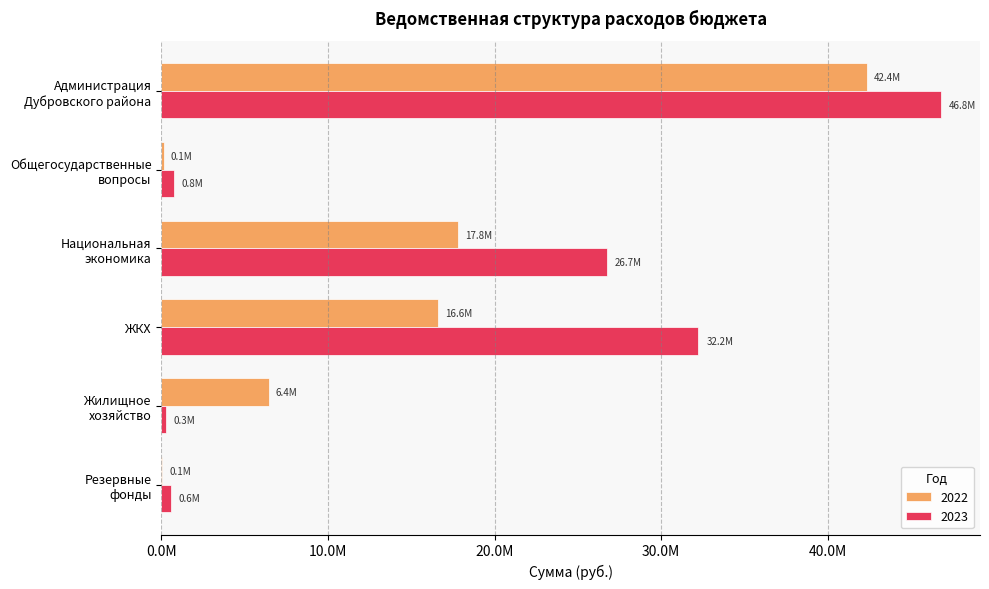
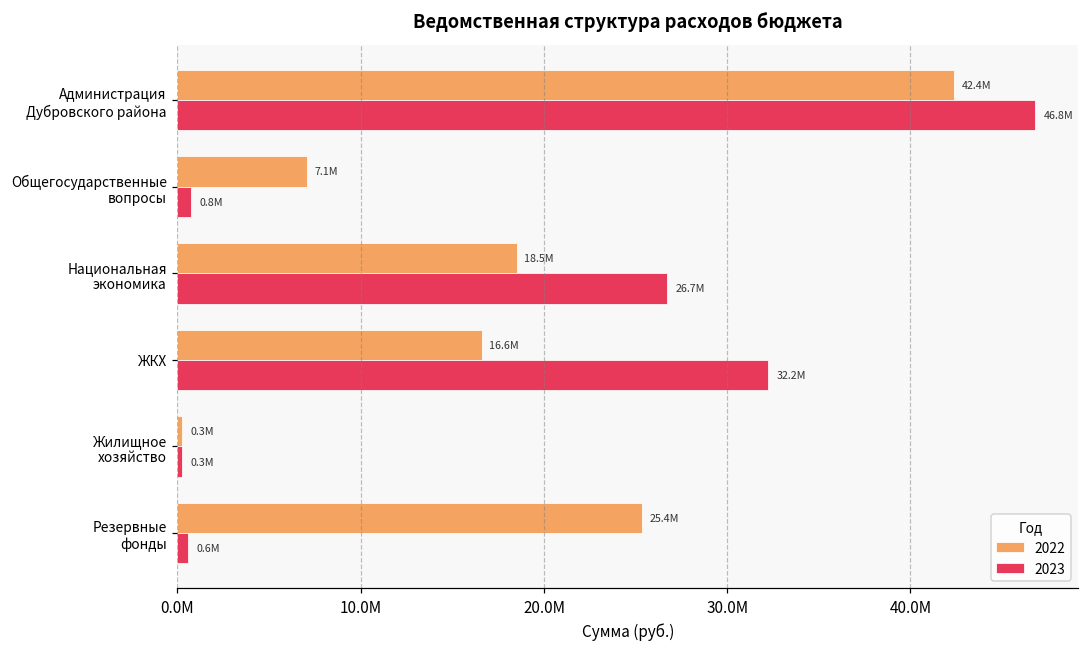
  {
    "2022": {
      "Администрация Дубровского района": "42.4M",
-     "Общегосударственные вопросы": "0.1M",
-     "Национальная экономика": "17.8M",
+     "Общегосударственные вопросы": "7.1M",
+     "Национальная экономика": "18.5M",
      "ЖКХ": "16.6M",
-     "Жилищное хозяйство": "6.4M",
-     "Резервные фонды": "0.1M"
+     "Жилищное хозяйство": "0.3M",
+     "Резервные фонды": "25.4M"
    },
    "2023": {
      "Администрация Дубровского района": "46.8M",
      "Общегосударственные вопросы": "0.8M",
      "Национальная экономика": "26.7M",
      "ЖКХ": "32.2M",
      "Жилищное хозяйство": "0.3M",
      "Резервные фонды": "0.6M"
    }
  }
